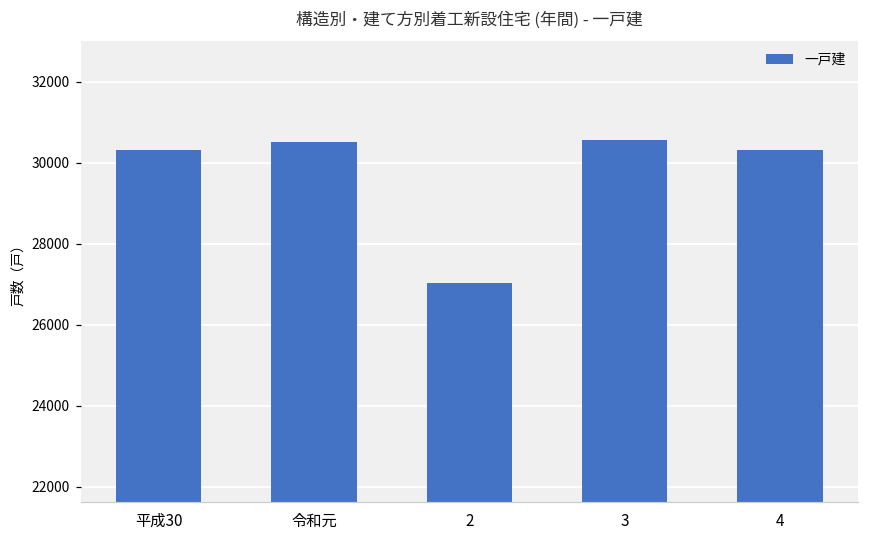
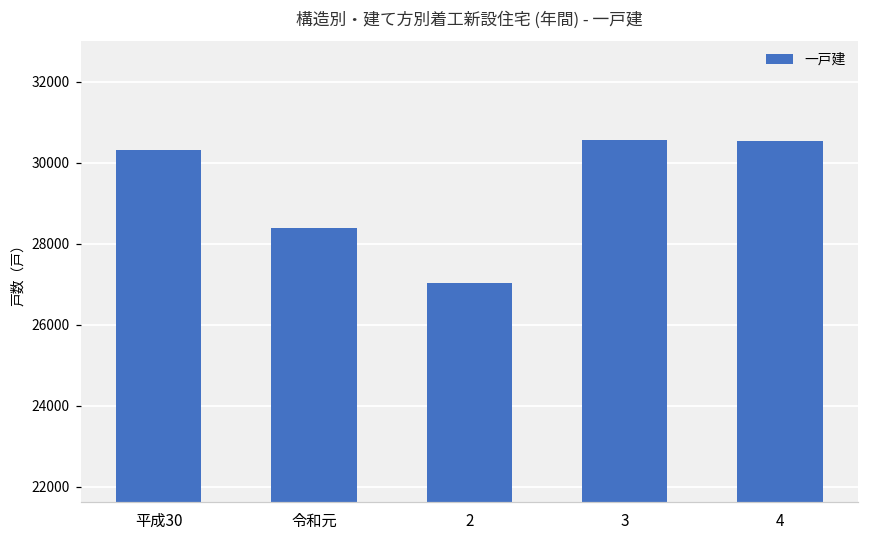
  {
    "平成30": 30300,
-   "令和元": 30500,
+   "令和元": 28400,
    "2": 27000,
    "3": 30600,
-   "4": 30300
+   "4": 30500
  }
